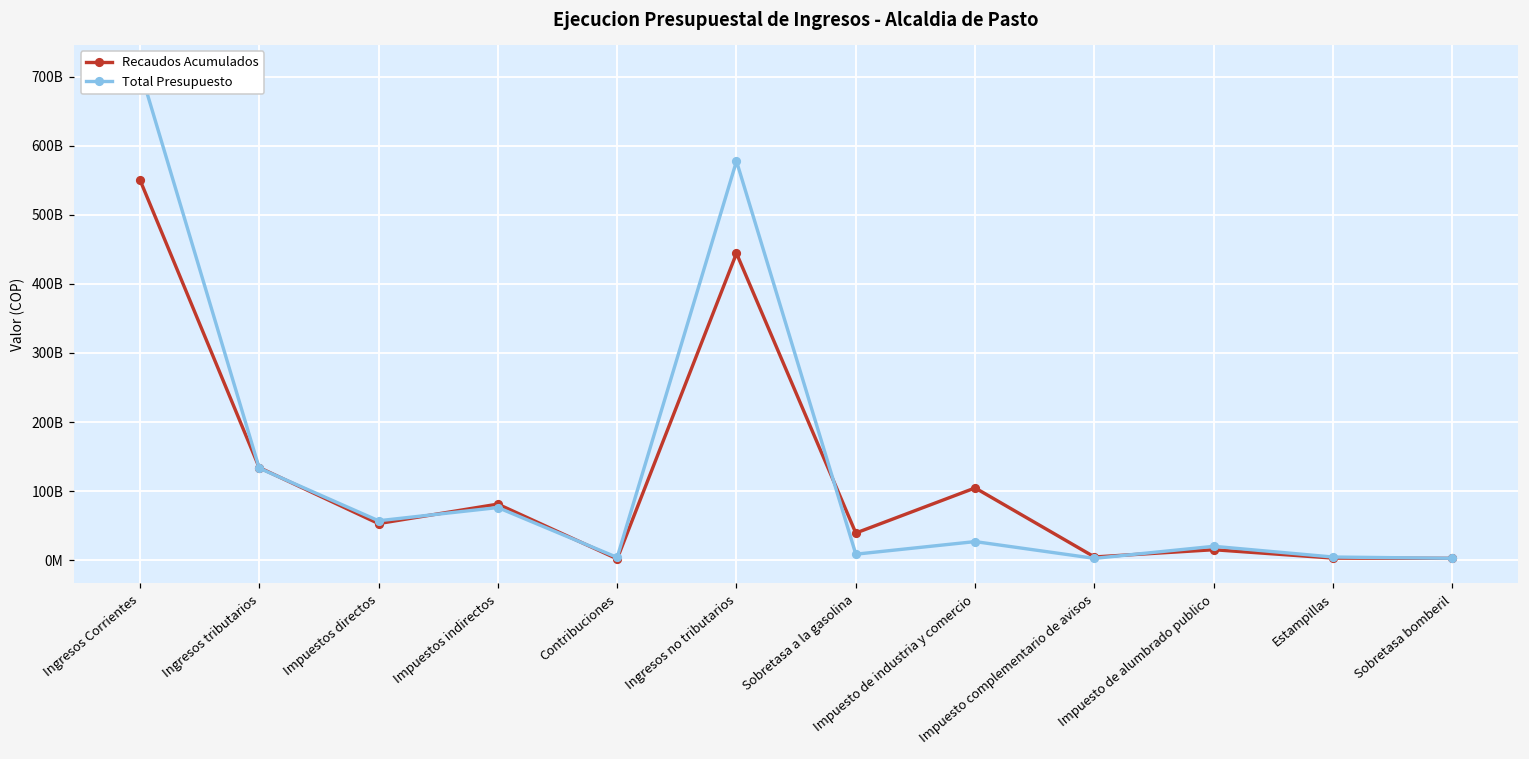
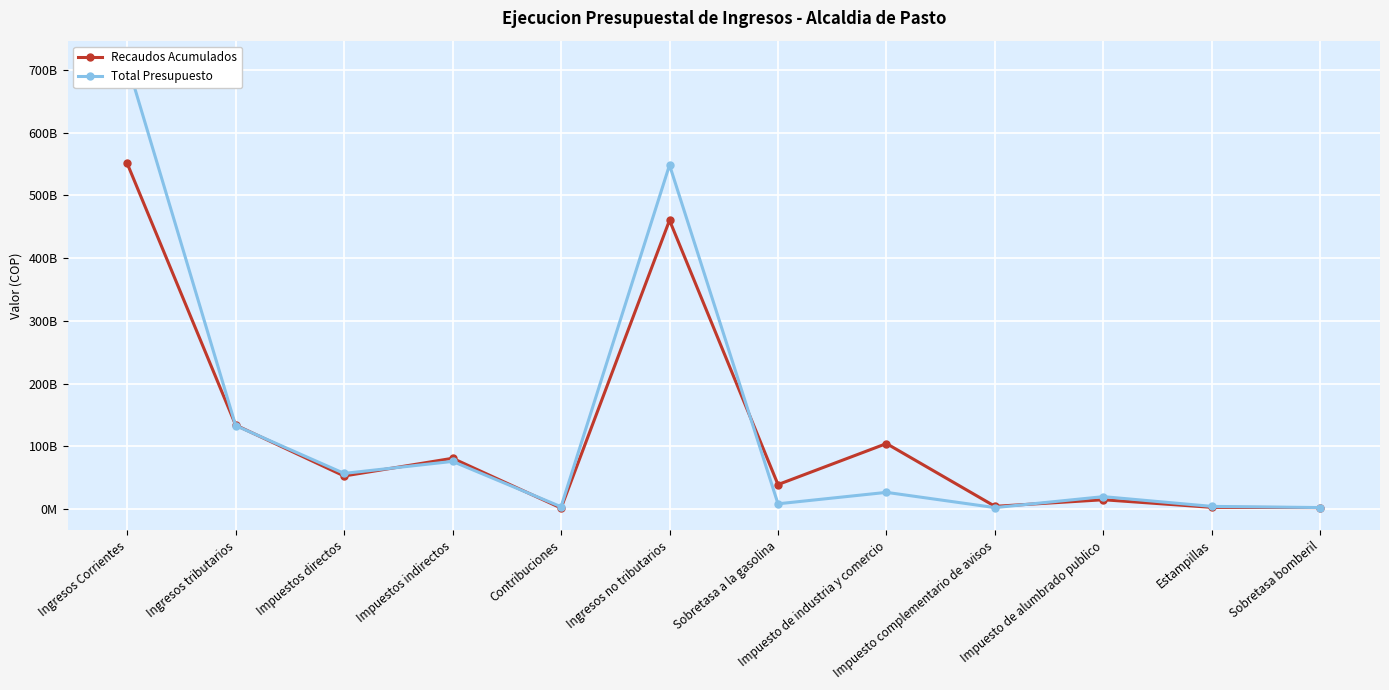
  {
    "Recaudos Acumulados": {
      "Ingresos Corrientes": 550000000000,
      "Impuestos directos": 50000000000,
      "Impuestos indirectos": 80000000000,
-     "Ingresos no tributarios": 440000000000,
+     "Ingresos no tributarios": 460000000000,
      "Sobretasa a la gasolina": 40000000000,
      "Impuesto de industria y comercio": 100000000000,
      "Impuesto de alumbrado publico": 20000000000
    },
    "Total Presupuesto": {
      "Impuestos directos": 60000000000,
      "Impuestos indirectos": 80000000000,
-     "Ingresos no tributarios": 580000000000,
+     "Ingresos no tributarios": 550000000000,
      "Sobretasa a la gasolina": 10000000000,
      "Impuesto de industria y comercio": 30000000000,
      "Impuesto de alumbrado publico": 20000000000
    }
  }
